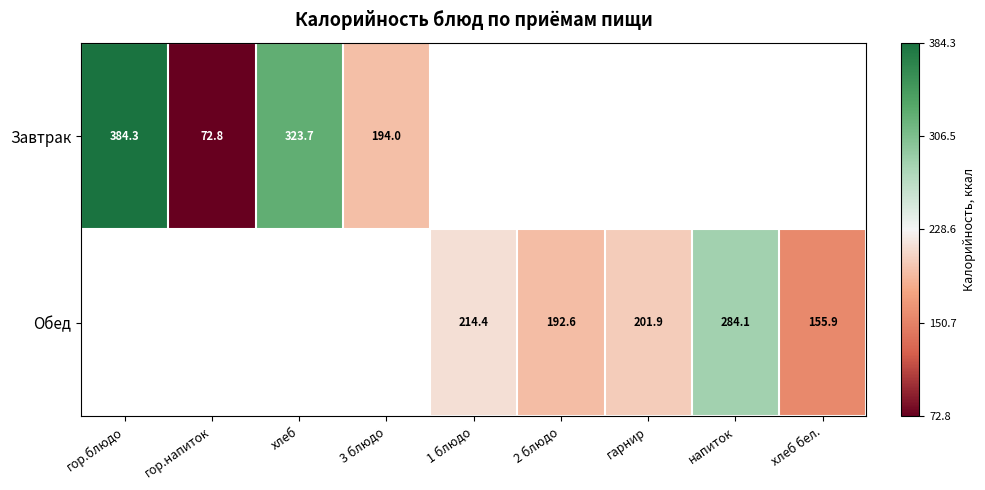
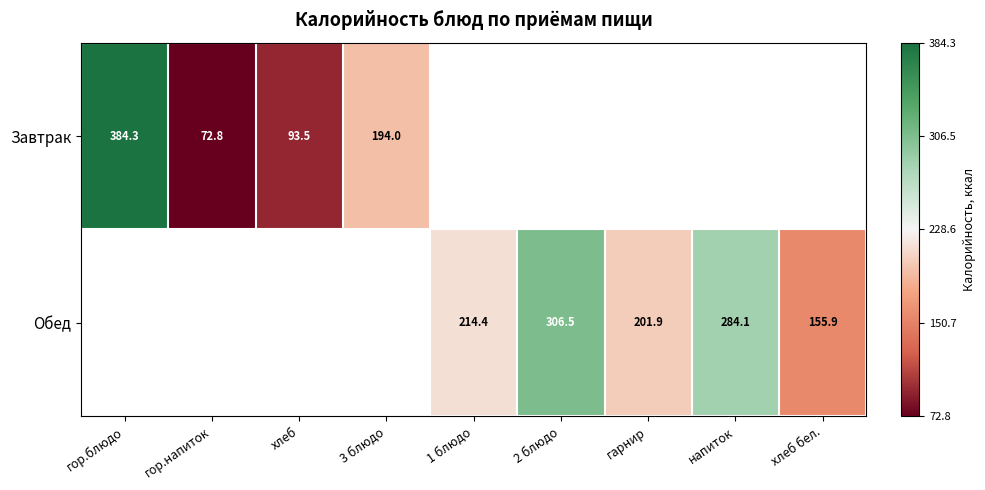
  {
    "Завтрак": {
      "гор.блюдо": 384.3,
      "гор.напиток": 72.8,
-     "хлеб": 323.7,
+     "хлеб": 93.5,
      "3 блюдо": 194.0
    },
    "Обед": {
      "1 блюдо": 214.4,
-     "2 блюдо": 192.6,
+     "2 блюдо": 306.5,
      "гарнир": 201.9,
      "напиток": 284.1,
      "хлеб бел.": 155.9
    }
  }
